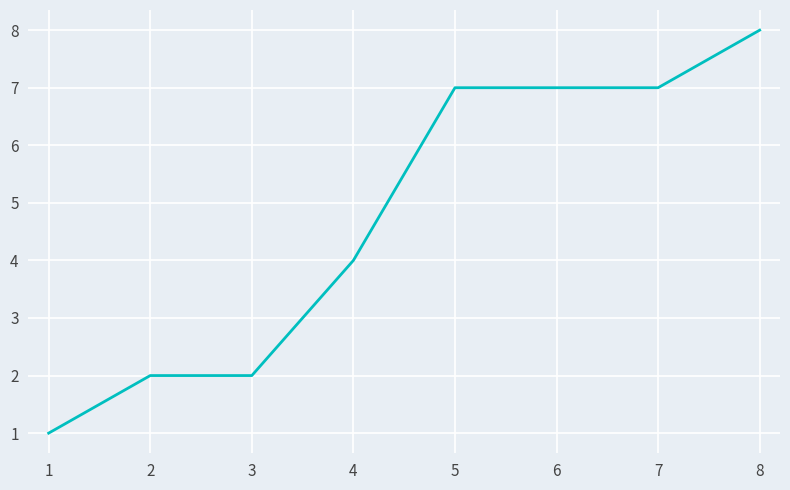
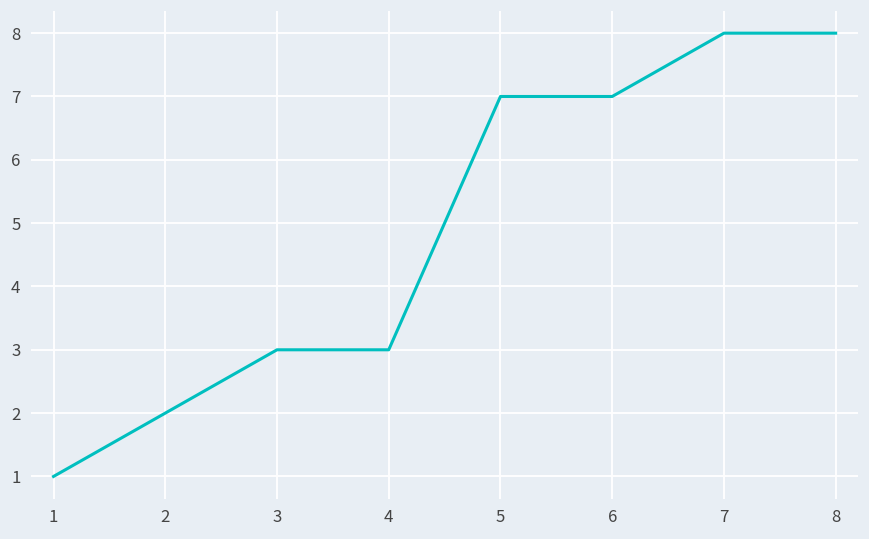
  {
    "1": 1,
    "2": 2,
-   "3": 2,
-   "4": 4,
+   "3": 3,
+   "4": 3,
    "5": 7,
    "6": 7,
-   "7": 7,
+   "7": 8,
    "8": 8
  }
